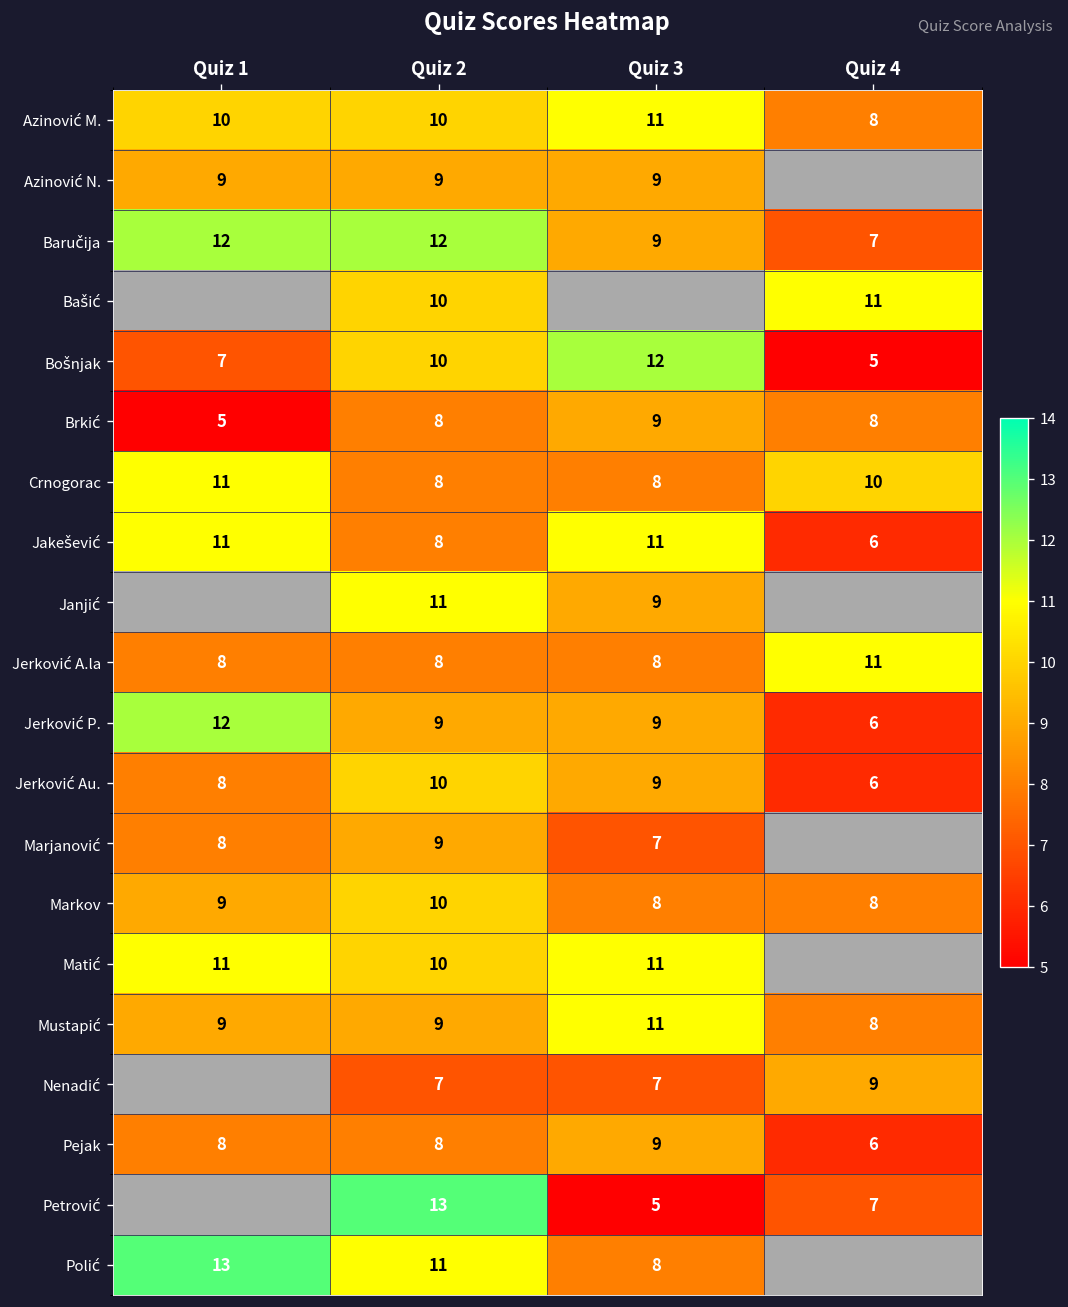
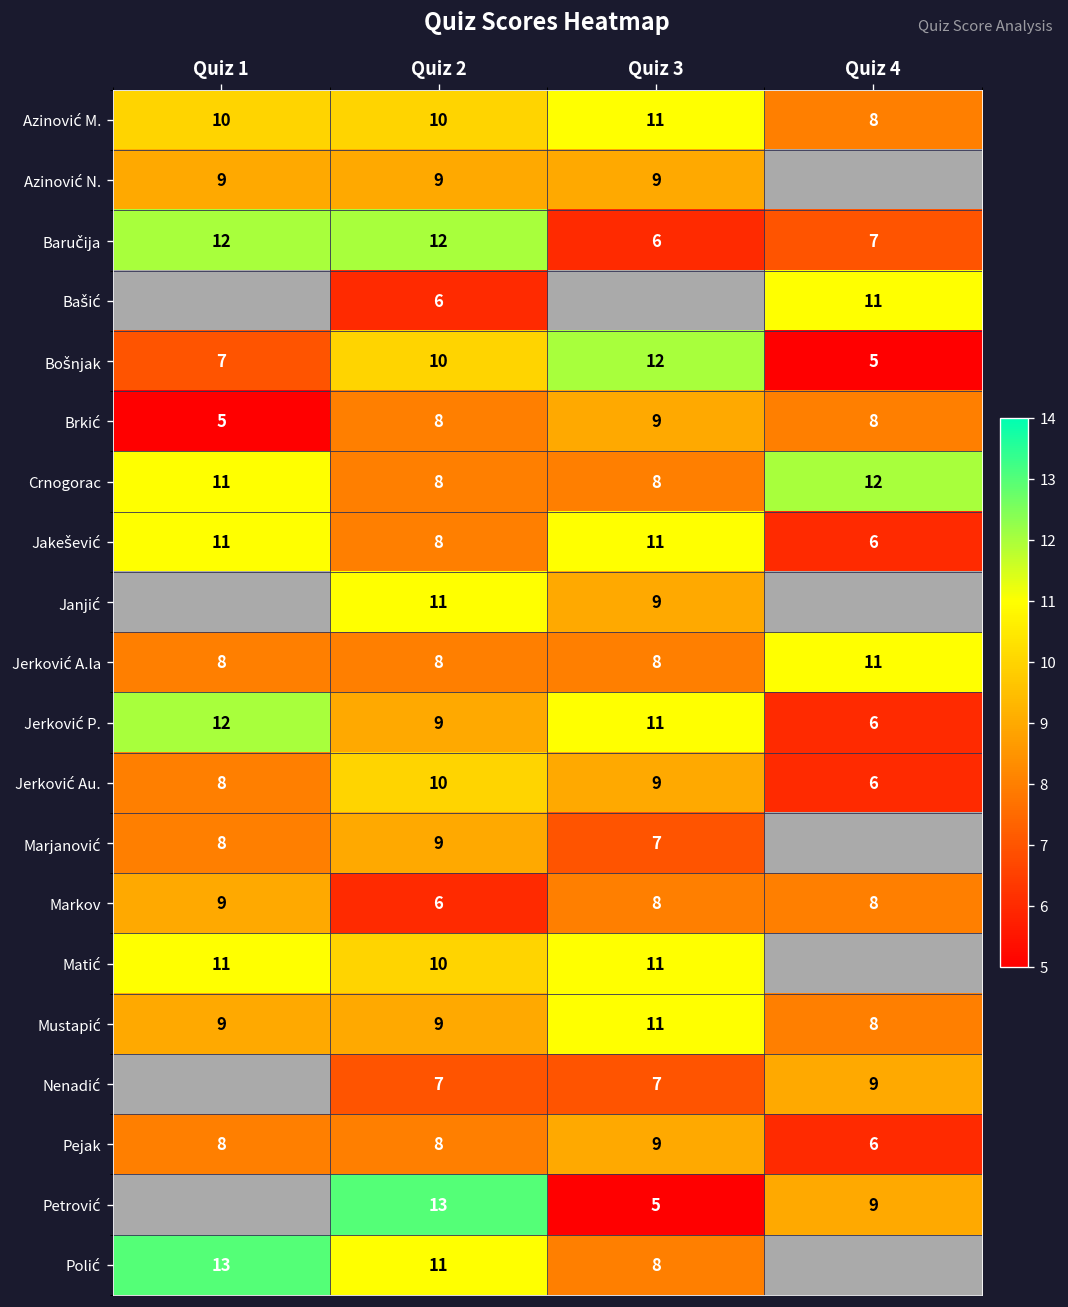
  {
    "Azinović M.": {
      "Quiz 1": 10,
      "Quiz 2": 10,
      "Quiz 3": 11,
      "Quiz 4": 8
    },
    "Azinović N.": {
      "Quiz 1": 9,
      "Quiz 2": 9,
      "Quiz 3": 9
    },
    "Baručija": {
      "Quiz 1": 12,
      "Quiz 2": 12,
-     "Quiz 3": 9,
+     "Quiz 3": 6,
      "Quiz 4": 7
    },
    "Bašić": {
-     "Quiz 2": 10,
+     "Quiz 2": 6,
      "Quiz 4": 11
    },
    "Bošnjak": {
      "Quiz 1": 7,
      "Quiz 2": 10,
      "Quiz 3": 12,
      "Quiz 4": 5
    },
    "Brkić": {
      "Quiz 1": 5,
      "Quiz 2": 8,
      "Quiz 3": 9,
      "Quiz 4": 8
    },
    "Crnogorac": {
      "Quiz 1": 11,
      "Quiz 2": 8,
      "Quiz 3": 8,
-     "Quiz 4": 10
+     "Quiz 4": 12
    },
    "Jakešević": {
      "Quiz 1": 11,
      "Quiz 2": 8,
      "Quiz 3": 11,
      "Quiz 4": 6
    },
    "Janjić": {
      "Quiz 2": 11,
      "Quiz 3": 9
    },
    "Jerković A.la": {
      "Quiz 1": 8,
      "Quiz 2": 8,
      "Quiz 3": 8,
      "Quiz 4": 11
    },
    "Jerković P.": {
      "Quiz 1": 12,
      "Quiz 2": 9,
-     "Quiz 3": 9,
+     "Quiz 3": 11,
      "Quiz 4": 6
    },
    "Jerković Au.": {
      "Quiz 1": 8,
      "Quiz 2": 10,
      "Quiz 3": 9,
      "Quiz 4": 6
    },
    "Marjanović": {
      "Quiz 1": 8,
      "Quiz 2": 9,
      "Quiz 3": 7
    },
    "Markov": {
      "Quiz 1": 9,
-     "Quiz 2": 10,
+     "Quiz 2": 6,
      "Quiz 3": 8,
      "Quiz 4": 8
    },
    "Matić": {
      "Quiz 1": 11,
      "Quiz 2": 10,
      "Quiz 3": 11
    },
    "Mustapić": {
      "Quiz 1": 9,
      "Quiz 2": 9,
      "Quiz 3": 11,
      "Quiz 4": 8
    },
    "Nenadić": {
      "Quiz 2": 7,
      "Quiz 3": 7,
      "Quiz 4": 9
    },
    "Pejak": {
      "Quiz 1": 8,
      "Quiz 2": 8,
      "Quiz 3": 9,
      "Quiz 4": 6
    },
    "Petrović": {
      "Quiz 2": 13,
      "Quiz 3": 5,
-     "Quiz 4": 7
+     "Quiz 4": 9
    },
    "Polić": {
      "Quiz 1": 13,
      "Quiz 2": 11,
      "Quiz 3": 8
    }
  }
